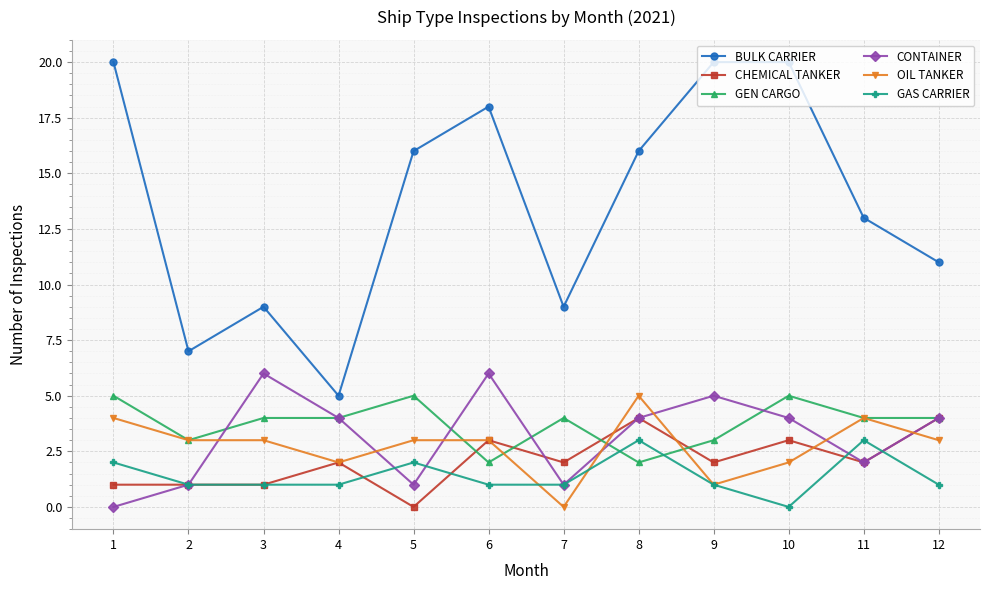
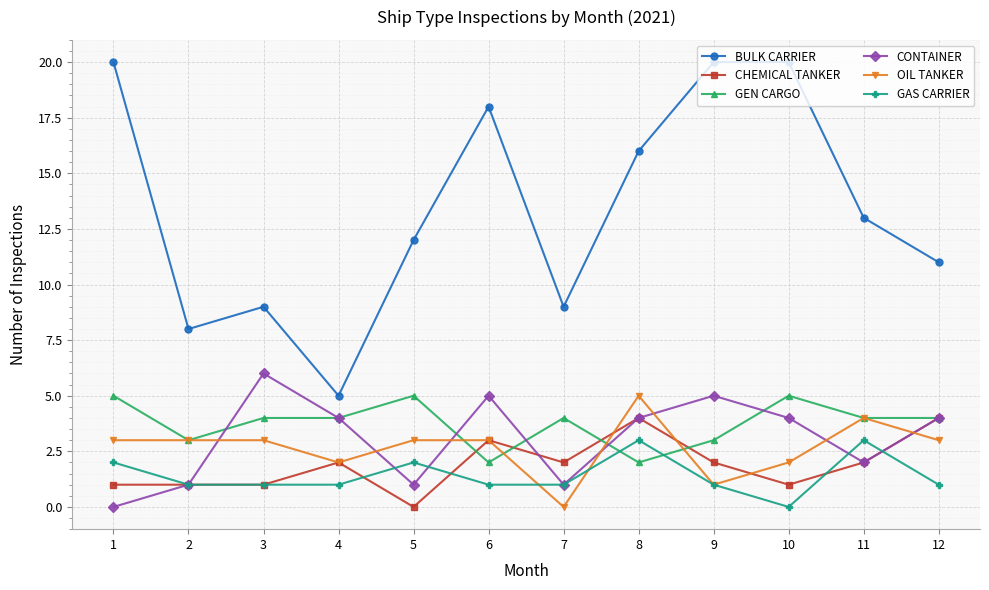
  {
    "BULK CARRIER": {
      "1": 20,
-     "2": 7,
+     "2": 8,
      "3": 9,
      "4": 5,
-     "5": 16,
+     "5": 12,
      "6": 18,
      "7": 9,
      "8": 16,
      "11": 13,
      "12": 11
    },
    "CHEMICAL TANKER": {
      "1": 1,
      "5": 0,
      "7": 2,
      "9": 2,
-     "10": 3
+     "10": 1
    },
    "CONTAINER": {
      "1": 0,
      "3": 6,
      "5": 1,
-     "6": 6,
+     "6": 5,
      "9": 5,
      "10": 4
    },
    "OIL TANKER": {
-     "1": 4,
+     "1": 3,
      "3": 3,
      "5": 3,
      "7": 0,
      "8": 5,
      "10": 2,
      "12": 3
    }
  }
